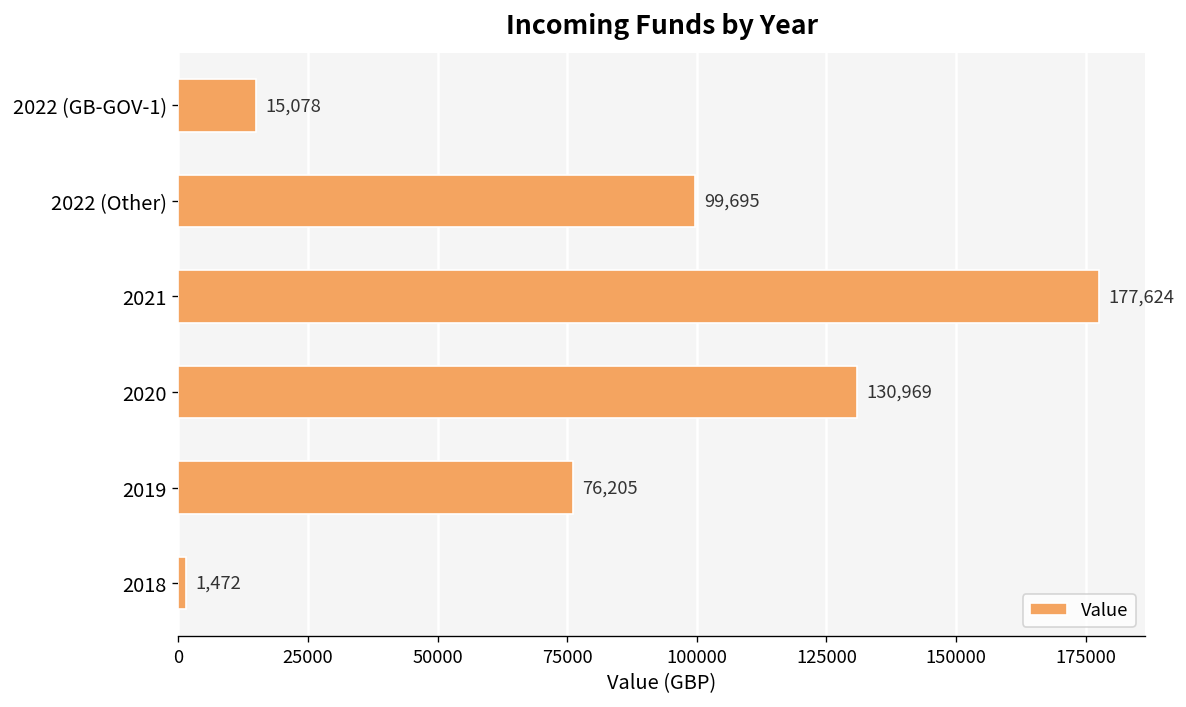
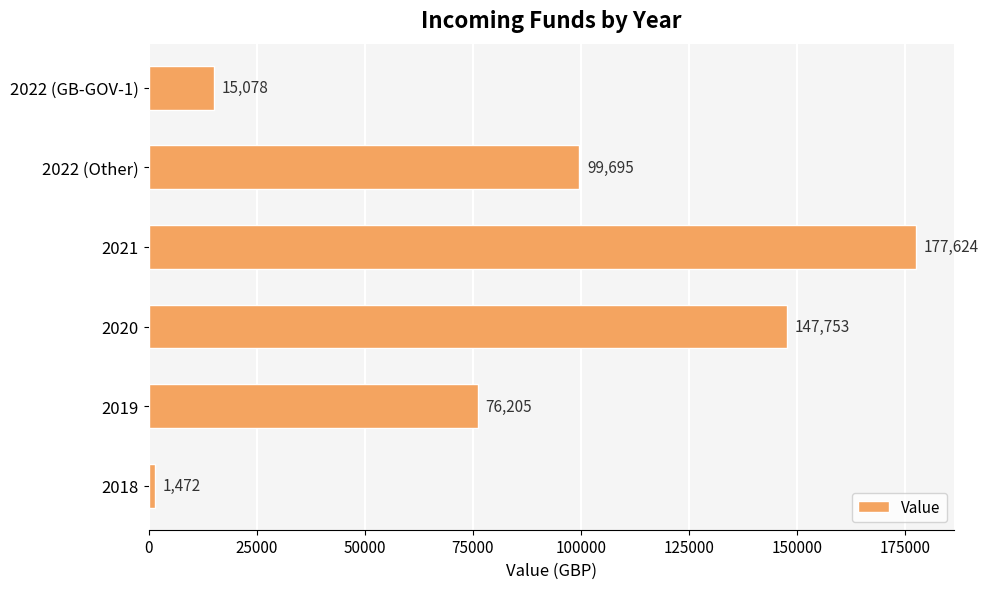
  {
    "2022 (GB-GOV-1)": "15,078",
    "2022 (Other)": "99,695",
    "2021": "177,624",
-   "2020": "130,969",
+   "2020": "147,753",
    "2019": "76,205",
    "2018": "1,472"
  }
